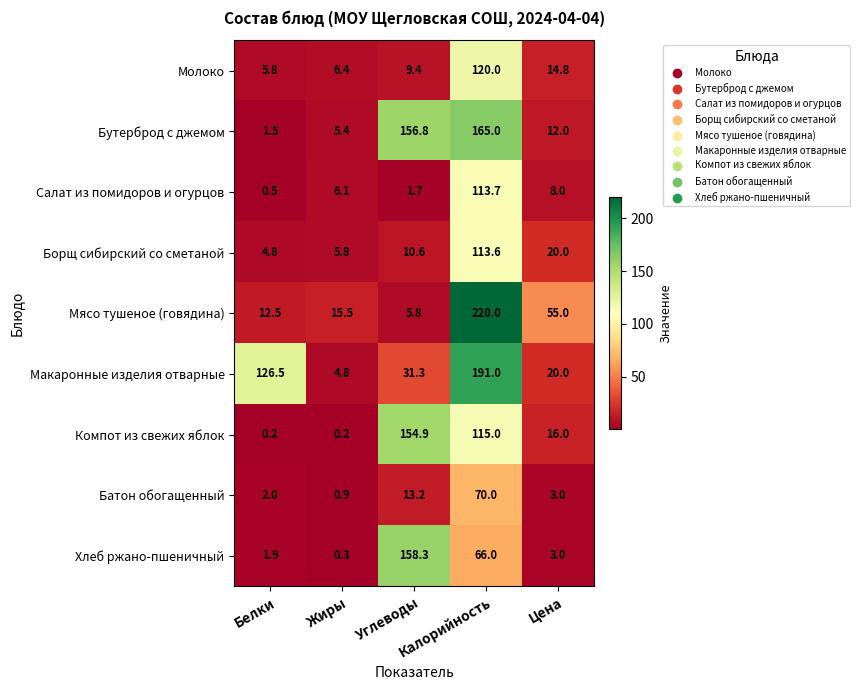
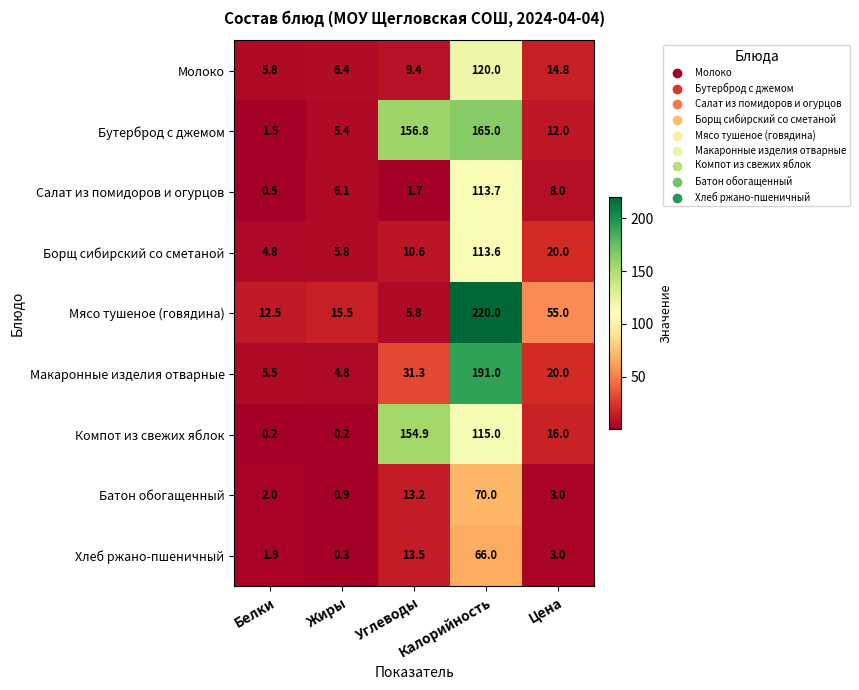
  {
    "Молоко": {
      "Белки": 5.8,
      "Жиры": 6.4,
      "Углеводы": 9.4,
      "Калорийность": 120.0,
      "Цена": 14.8
    },
    "Бутерброд с джемом": {
      "Белки": 1.5,
      "Жиры": 5.4,
      "Углеводы": 156.8,
      "Калорийность": 165.0,
      "Цена": 12.0
    },
    "Салат из помидоров и огурцов": {
      "Белки": 0.5,
      "Жиры": 6.1,
      "Углеводы": 1.7,
      "Калорийность": 113.7,
      "Цена": 8.0
    },
    "Борщ сибирский со сметаной": {
      "Белки": 4.8,
      "Жиры": 5.8,
      "Углеводы": 10.6,
      "Калорийность": 113.6,
      "Цена": 20.0
    },
    "Мясо тушеное (говядина)": {
      "Белки": 12.5,
      "Жиры": 15.5,
      "Углеводы": 5.8,
      "Калорийность": 220.0,
      "Цена": 55.0
    },
    "Макаронные изделия отварные": {
-     "Белки": 126.5,
+     "Белки": 5.5,
      "Жиры": 4.8,
      "Углеводы": 31.3,
      "Калорийность": 191.0,
      "Цена": 20.0
    },
    "Компот из свежих яблок": {
      "Белки": 0.2,
      "Жиры": 0.2,
      "Углеводы": 154.9,
      "Калорийность": 115.0,
      "Цена": 16.0
    },
    "Батон обогащенный": {
      "Белки": 2.0,
      "Жиры": 0.9,
      "Углеводы": 13.2,
      "Калорийность": 70.0,
      "Цена": 3.0
    },
    "Хлеб ржано-пшеничный": {
      "Белки": 1.9,
      "Жиры": 0.3,
-     "Углеводы": 158.3,
+     "Углеводы": 13.5,
      "Калорийность": 66.0,
      "Цена": 3.0
    }
  }
